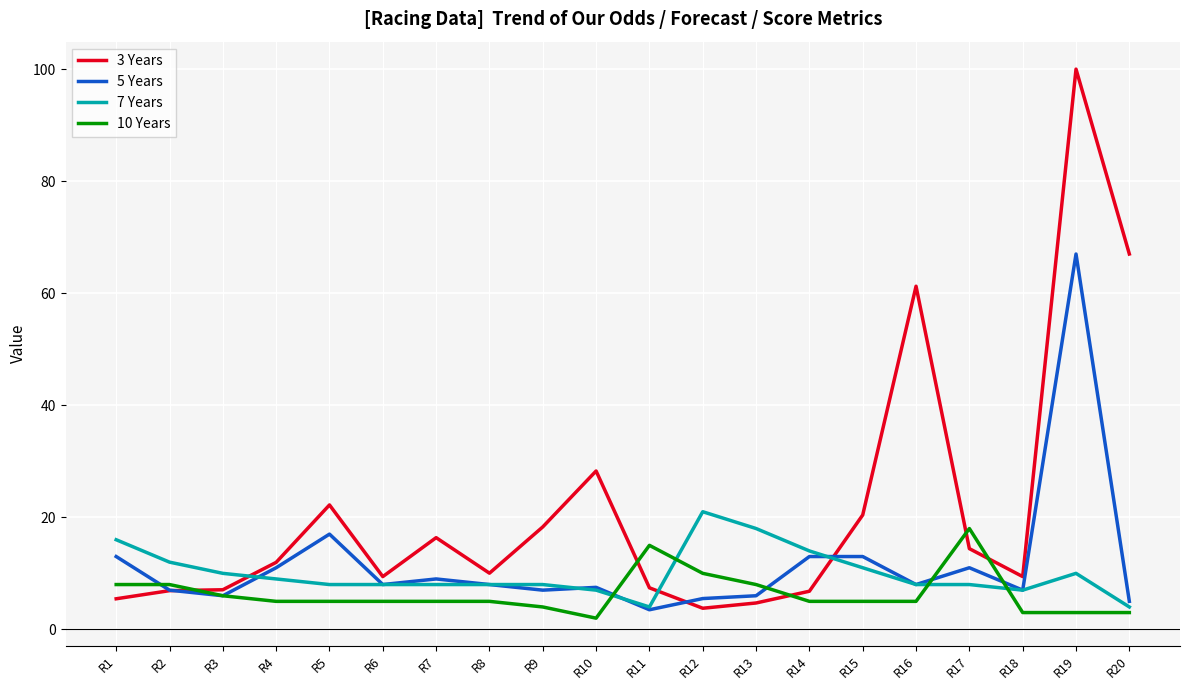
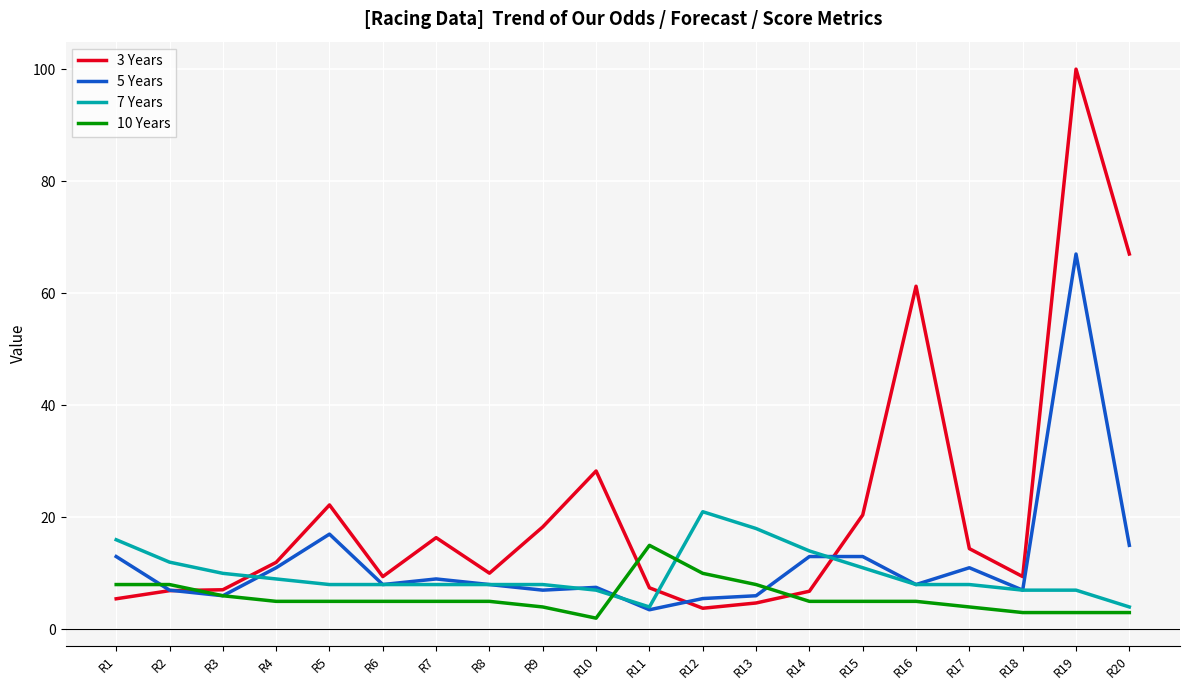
  {
    "3 Years": {
      "R1": 5,
      "R3": 7,
      "R4": 12,
      "R5": 22,
      "R6": 9,
      "R7": 16,
      "R8": 10,
      "R9": 18,
      "R10": 28,
      "R11": 7,
      "R12": 4,
      "R13": 5,
      "R14": 7,
      "R15": 20,
      "R16": 61,
      "R17": 14,
      "R18": 9,
      "R19": 100,
      "R20": 67
    },
    "5 Years": {
      "R1": 13,
      "R4": 11,
      "R5": 17,
      "R7": 9,
      "R9": 7,
      "R10": 8,
      "R11": 4,
      "R12": 6,
      "R13": 6,
      "R14": 13,
      "R15": 13,
      "R17": 11,
      "R19": 67,
-     "R20": 5
+     "R20": 15
    },
    "7 Years": {
      "R1": 16,
      "R2": 12,
      "R3": 10,
      "R4": 9,
      "R5": 8,
      "R7": 8,
      "R9": 8,
      "R10": 7,
      "R11": 4,
      "R12": 21,
      "R13": 18,
      "R14": 14,
      "R15": 11,
      "R17": 8,
-     "R19": 10,
+     "R19": 7,
      "R20": 4
    },
    "10 Years": {
      "R1": 8,
      "R2": 8,
      "R4": 5,
      "R5": 5,
      "R6": 5,
      "R7": 5,
      "R8": 5,
      "R9": 4,
      "R10": 2,
      "R11": 15,
      "R12": 10,
      "R13": 8,
      "R14": 5,
      "R15": 5,
      "R16": 5,
-     "R17": 18,
+     "R17": 4,
      "R18": 3,
      "R19": 3,
      "R20": 3
    }
  }
